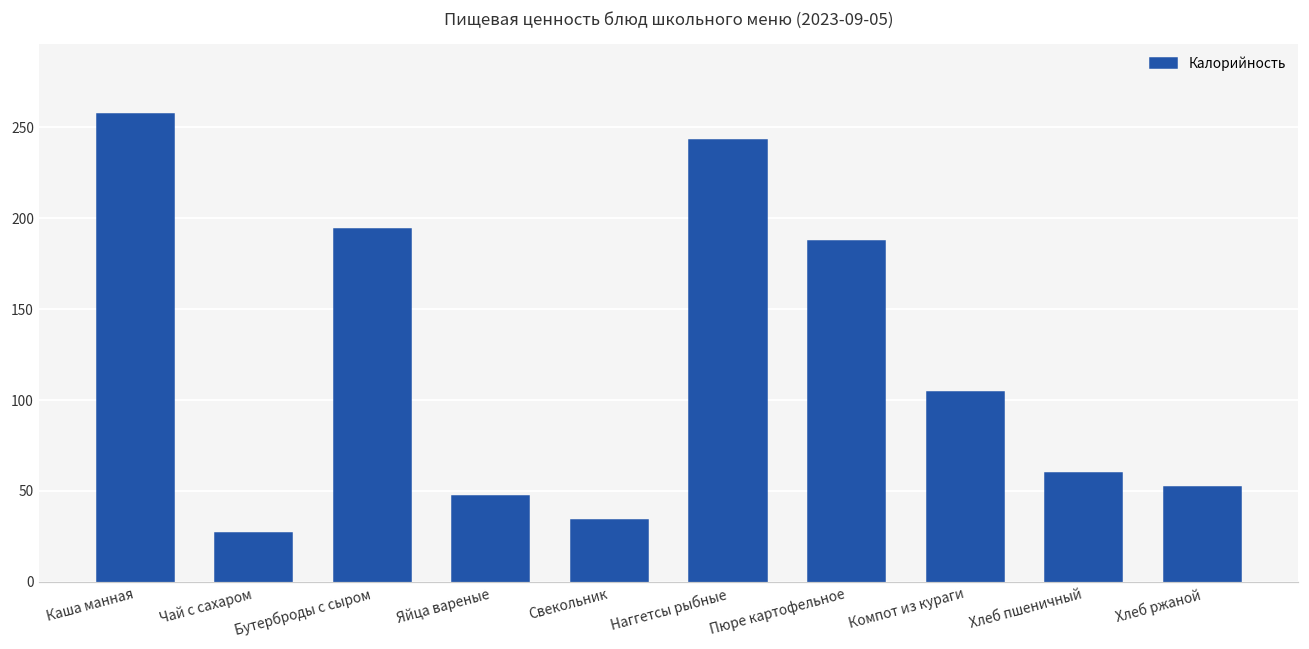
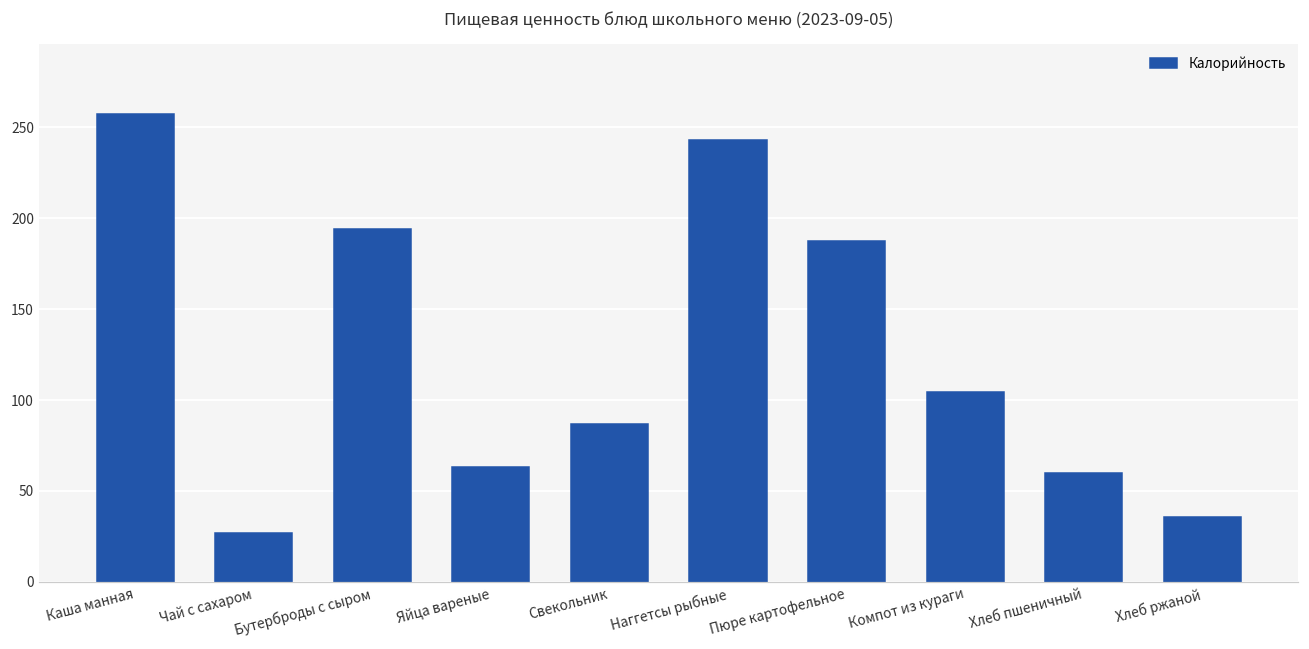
  {
    "Каша манная": 257,
    "Чай с сахаром": 27,
    "Бутерброды с сыром": 194,
-   "Яйца вареные": 47,
-   "Свекольник": 34,
+   "Яйца вареные": 63,
+   "Свекольник": 87,
    "Наггетсы рыбные": 243,
    "Пюре картофельное": 187,
    "Компот из кураги": 104,
    "Хлеб пшеничный": 60,
-   "Хлеб ржаной": 52
+   "Хлеб ржаной": 36
  }
